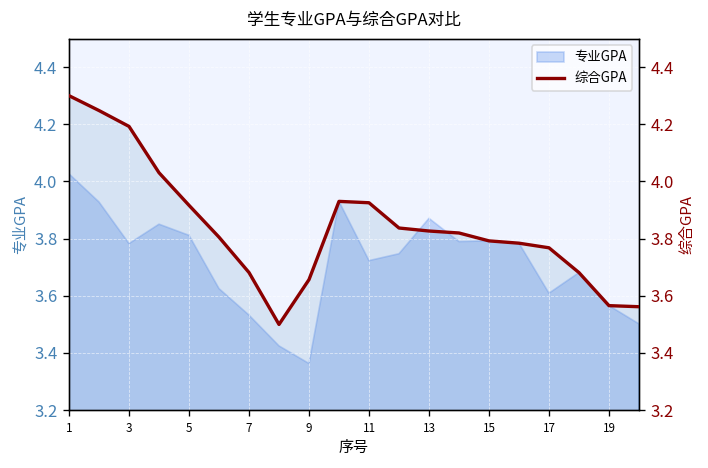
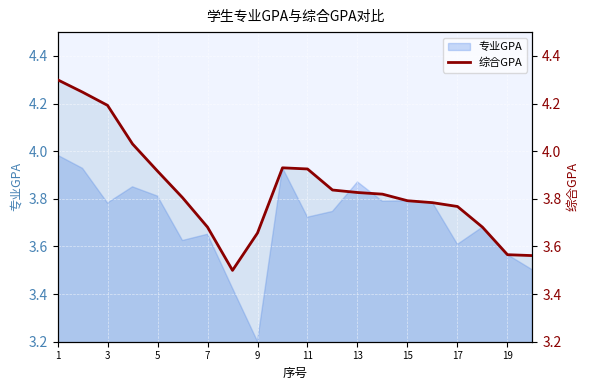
  {
    "专业GPA": {
-     "1": 4.03,
+     "1": 3.98,
      "3": 3.78,
      "5": 3.81,
-     "7": 3.53,
-     "9": 3.36,
+     "7": 3.65,
+     "9": 3.20,
      "11": 3.72,
      "13": 3.87,
      "17": 3.61
    },
    "综合GPA": {
      "1": 4.30,
      "3": 4.19,
      "5": 3.92,
      "7": 3.68,
      "9": 3.66,
      "11": 3.93,
      "13": 3.83,
      "15": 3.79,
      "17": 3.77,
      "19": 3.57
    }
  }
